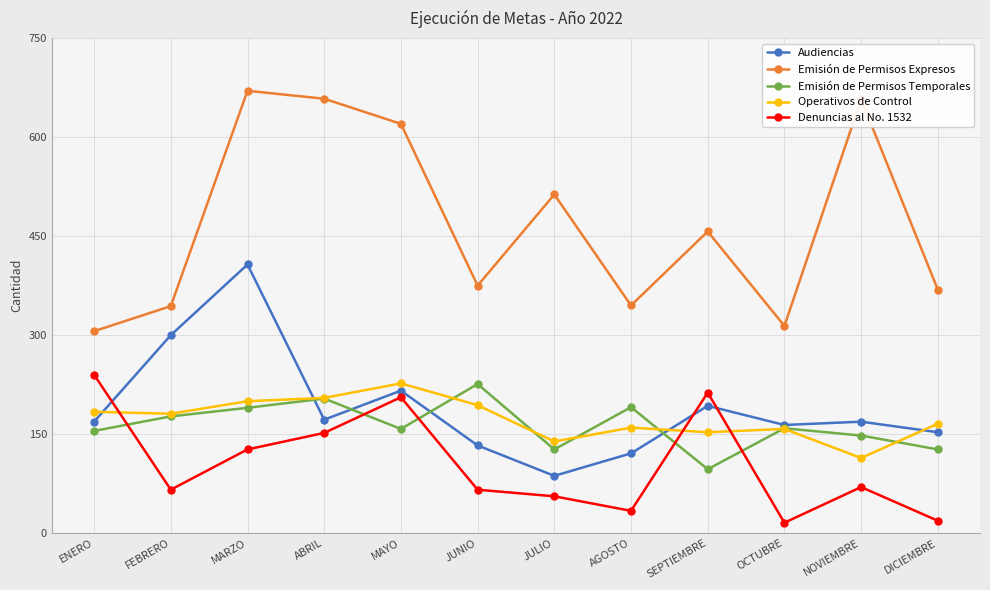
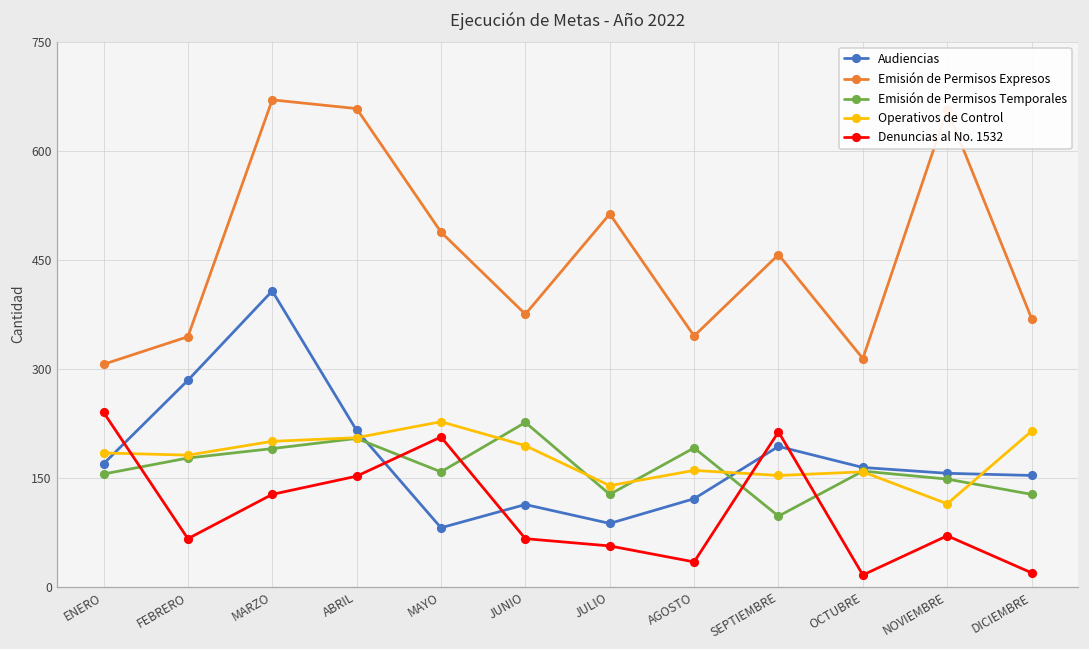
  {
    "Audiencias": {
      "ENERO": 170,
-     "FEBRERO": 300,
+     "FEBRERO": 280,
      "MARZO": 410,
-     "ABRIL": 170,
-     "MAYO": 220,
-     "JUNIO": 130,
+     "ABRIL": 220,
+     "MAYO": 80,
+     "JUNIO": 110,
      "JULIO": 90,
      "AGOSTO": 120,
      "SEPTIEMBRE": 190,
      "OCTUBRE": 160,
-     "NOVIEMBRE": 170,
+     "NOVIEMBRE": 160,
      "DICIEMBRE": 150
    },
    "Emisión de Permisos Expresos": {
      "ENERO": 310,
      "FEBRERO": 340,
      "MARZO": 670,
      "ABRIL": 660,
-     "MAYO": 620,
+     "MAYO": 490,
      "JUNIO": 380,
      "JULIO": 510,
      "AGOSTO": 350,
      "SEPTIEMBRE": 460,
      "OCTUBRE": 310,
      "DICIEMBRE": 370
    },
    "Emisión de Permisos Temporales": {
      "ENERO": 160,
      "FEBRERO": 180,
      "MARZO": 190,
      "MAYO": 160,
      "JUNIO": 230,
      "JULIO": 130,
      "AGOSTO": 190,
      "SEPTIEMBRE": 100,
      "NOVIEMBRE": 150,
      "DICIEMBRE": 130
    },
    "Operativos de Control": {
      "ENERO": 180,
      "FEBRERO": 180,
      "MARZO": 200,
      "MAYO": 230,
      "JUNIO": 190,
      "JULIO": 140,
      "AGOSTO": 160,
      "SEPTIEMBRE": 150,
      "NOVIEMBRE": 110,
-     "DICIEMBRE": 170
+     "DICIEMBRE": 210
    },
    "Denuncias al No. 1532": {
      "ENERO": 240,
      "FEBRERO": 70,
      "MARZO": 130,
      "ABRIL": 150,
      "MAYO": 210,
      "JUNIO": 70,
      "JULIO": 60,
      "AGOSTO": 30,
      "SEPTIEMBRE": 210,
      "OCTUBRE": 20,
      "NOVIEMBRE": 70,
      "DICIEMBRE": 20
    }
  }
